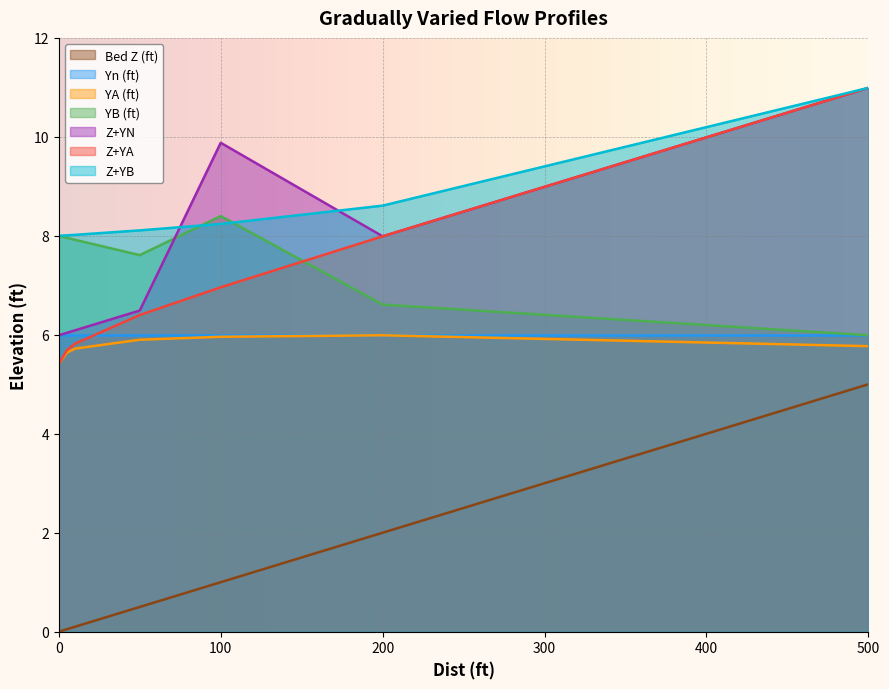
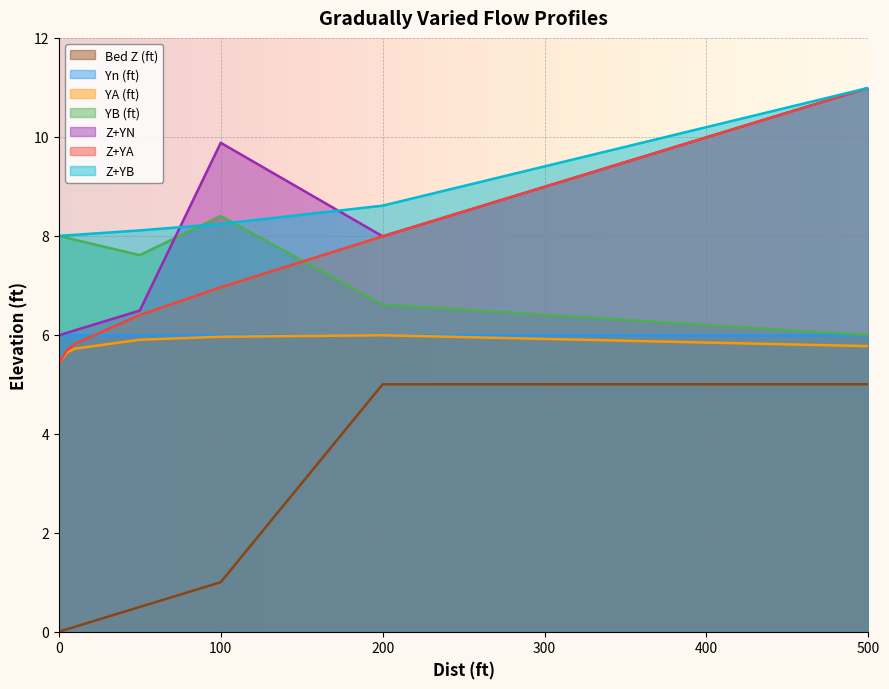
  {
    "Bed Z (ft)": {
      "0": 0,
      "100": 1,
-     "200": 2,
+     "200": 5,
      "500": 5
    },
    "YA (ft)": {
      "500": 5.8
    },
    "YB (ft)": {
      "100": 8.4,
      "200": 6.6
    },
    "Z+YN": {
      "100": 9.9
    },
    "Z+YA": {
      "100": 7
    }
  }
